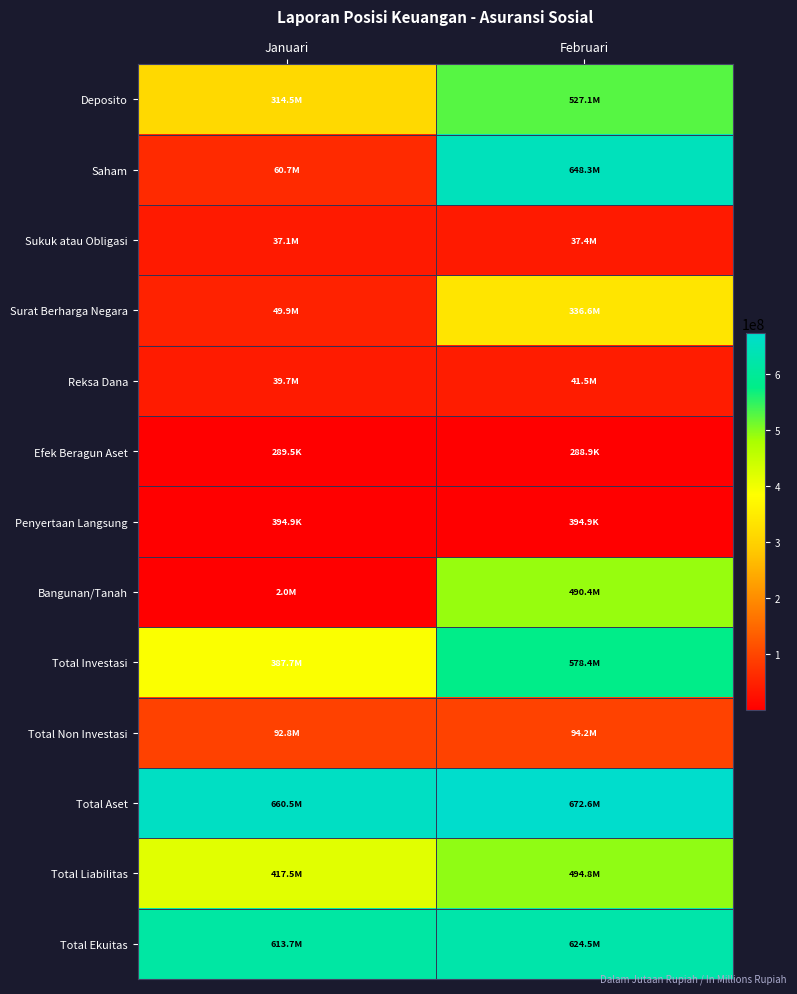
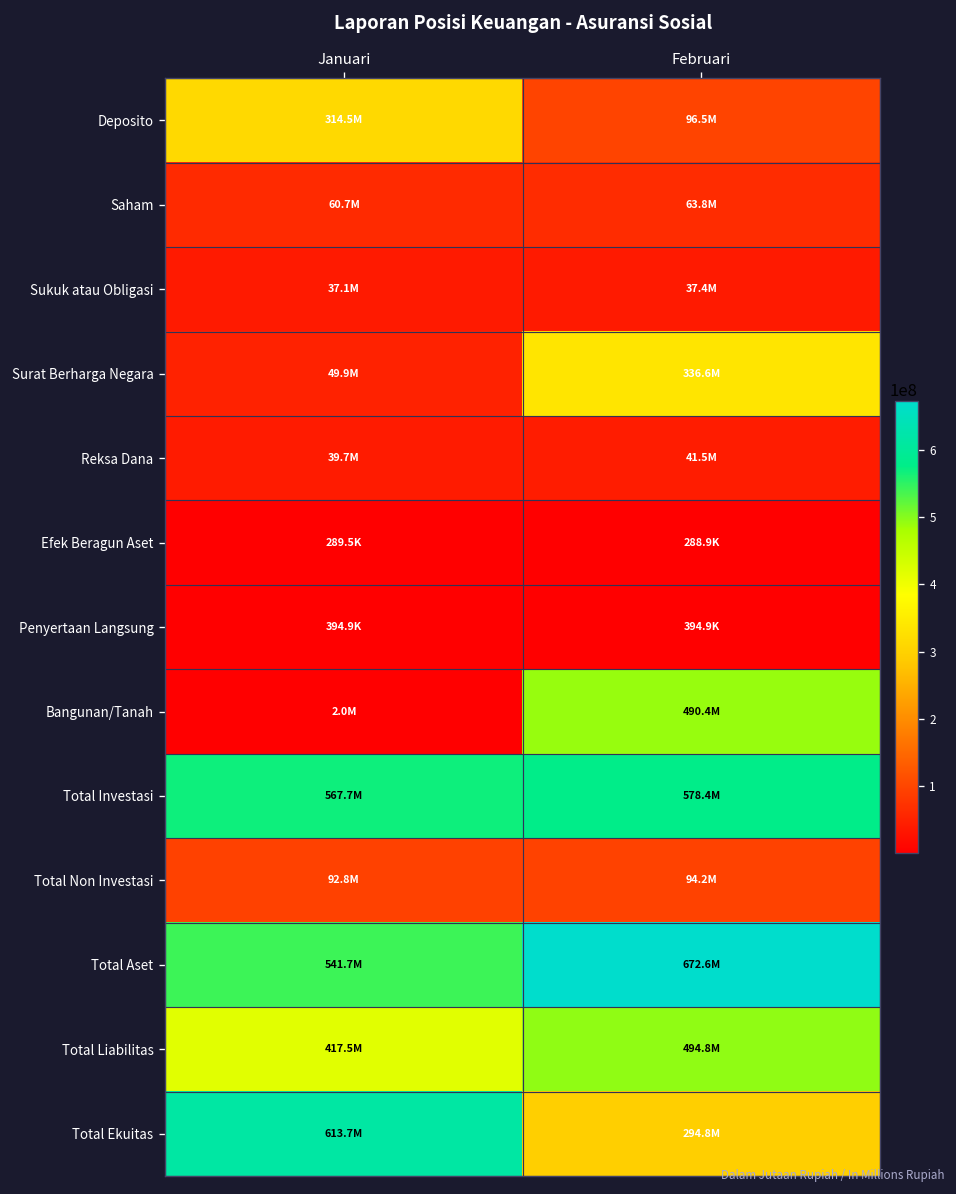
  {
    "Deposito": {
      "Januari": "314.5M",
-     "Februari": "527.1M"
+     "Februari": "96.5M"
    },
    "Saham": {
      "Januari": "60.7M",
-     "Februari": "648.3M"
+     "Februari": "63.8M"
    },
    "Sukuk atau Obligasi": {
      "Januari": "37.1M",
      "Februari": "37.4M"
    },
    "Surat Berharga Negara": {
      "Januari": "49.9M",
      "Februari": "336.6M"
    },
    "Reksa Dana": {
      "Januari": "39.7M",
      "Februari": "41.5M"
    },
    "Efek Beragun Aset": {
      "Januari": "289.5K",
      "Februari": "288.9K"
    },
    "Penyertaan Langsung": {
      "Januari": "394.9K",
      "Februari": "394.9K"
    },
    "Bangunan/Tanah": {
      "Januari": "2.0M",
      "Februari": "490.4M"
    },
    "Total Investasi": {
-     "Januari": "387.7M",
+     "Januari": "567.7M",
      "Februari": "578.4M"
    },
    "Total Non Investasi": {
      "Januari": "92.8M",
      "Februari": "94.2M"
    },
    "Total Aset": {
-     "Januari": "660.5M",
+     "Januari": "541.7M",
      "Februari": "672.6M"
    },
    "Total Liabilitas": {
      "Januari": "417.5M",
      "Februari": "494.8M"
    },
    "Total Ekuitas": {
      "Januari": "613.7M",
-     "Februari": "624.5M"
+     "Februari": "294.8M"
    }
  }
